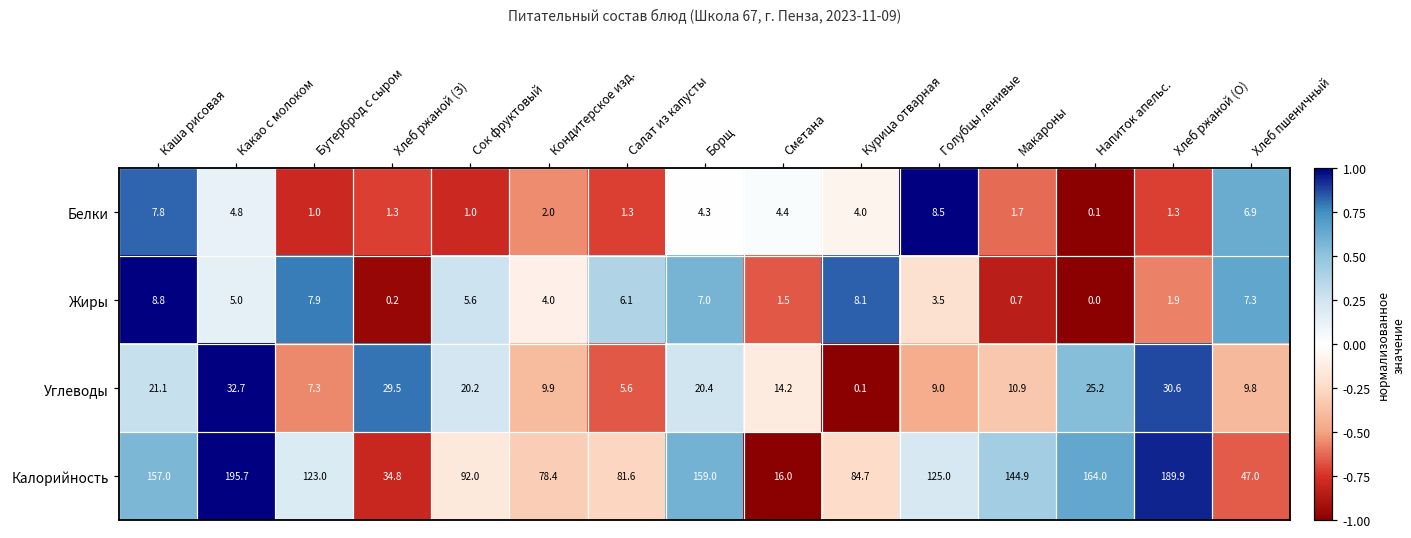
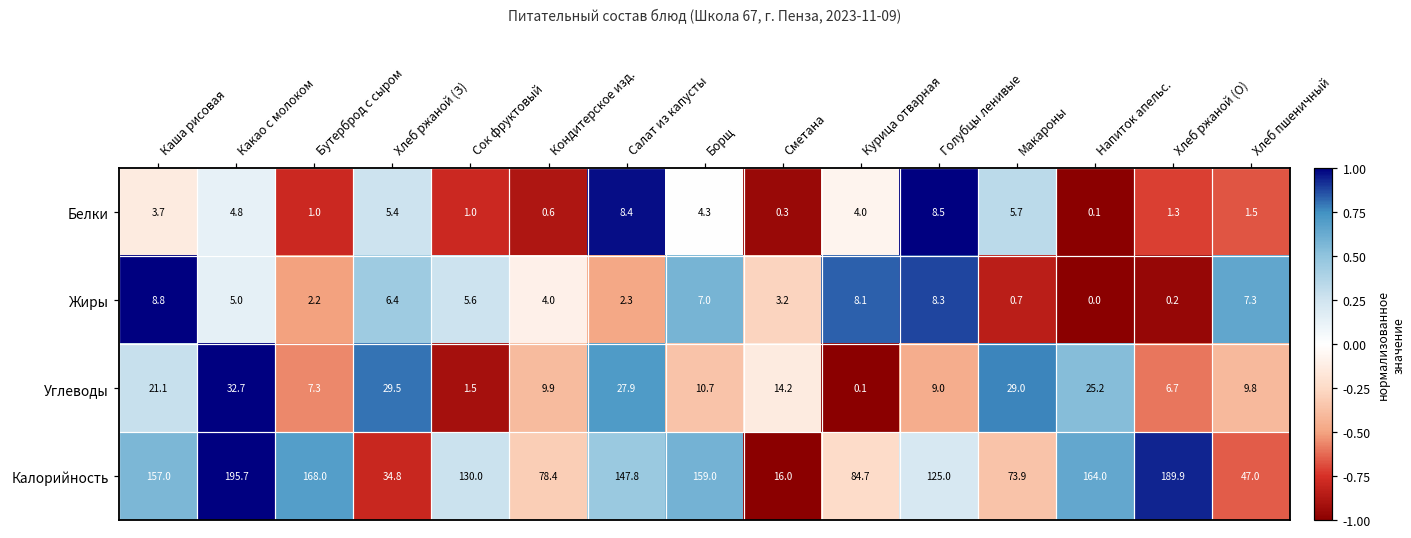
  {
    "Белки": {
-     "Каша рисовая": 7.8,
+     "Каша рисовая": 3.7,
      "Какао с молоком": 4.8,
      "Бутерброд с сыром": 1.0,
-     "Хлеб ржаной (З)": 1.3,
+     "Хлеб ржаной (З)": 5.4,
      "Сок фруктовый": 1.0,
-     "Кондитерское изд.": 2.0,
-     "Салат из капусты": 1.3,
+     "Кондитерское изд.": 0.6,
+     "Салат из капусты": 8.4,
      "Борщ": 4.3,
-     "Сметана": 4.4,
+     "Сметана": 0.3,
      "Курица отварная": 4.0,
      "Голубцы ленивые": 8.5,
-     "Макароны": 1.7,
+     "Макароны": 5.7,
      "Напиток апельс.": 0.1,
      "Хлеб ржаной (О)": 1.3,
-     "Хлеб пшеничный": 6.9
+     "Хлеб пшеничный": 1.5
    },
    "Жиры": {
      "Каша рисовая": 8.8,
      "Какао с молоком": 5.0,
-     "Бутерброд с сыром": 7.9,
-     "Хлеб ржаной (З)": 0.2,
+     "Бутерброд с сыром": 2.2,
+     "Хлеб ржаной (З)": 6.4,
      "Сок фруктовый": 5.6,
      "Кондитерское изд.": 4.0,
-     "Салат из капусты": 6.1,
+     "Салат из капусты": 2.3,
      "Борщ": 7.0,
-     "Сметана": 1.5,
+     "Сметана": 3.2,
      "Курица отварная": 8.1,
-     "Голубцы ленивые": 3.5,
+     "Голубцы ленивые": 8.3,
      "Макароны": 0.7,
      "Напиток апельс.": 0.0,
-     "Хлеб ржаной (О)": 1.9,
+     "Хлеб ржаной (О)": 0.2,
      "Хлеб пшеничный": 7.3
    },
    "Углеводы": {
      "Каша рисовая": 21.1,
      "Какао с молоком": 32.7,
      "Бутерброд с сыром": 7.3,
      "Хлеб ржаной (З)": 29.5,
-     "Сок фруктовый": 20.2,
+     "Сок фруктовый": 1.5,
      "Кондитерское изд.": 9.9,
-     "Салат из капусты": 5.6,
-     "Борщ": 20.4,
+     "Салат из капусты": 27.9,
+     "Борщ": 10.7,
      "Сметана": 14.2,
      "Курица отварная": 0.1,
      "Голубцы ленивые": 9.0,
-     "Макароны": 10.9,
+     "Макароны": 29.0,
      "Напиток апельс.": 25.2,
-     "Хлеб ржаной (О)": 30.6,
+     "Хлеб ржаной (О)": 6.7,
      "Хлеб пшеничный": 9.8
    },
    "Калорийность": {
      "Каша рисовая": 157.0,
      "Какао с молоком": 195.7,
-     "Бутерброд с сыром": 123.0,
+     "Бутерброд с сыром": 168.0,
      "Хлеб ржаной (З)": 34.8,
-     "Сок фруктовый": 92.0,
+     "Сок фруктовый": 130.0,
      "Кондитерское изд.": 78.4,
-     "Салат из капусты": 81.6,
+     "Салат из капусты": 147.8,
      "Борщ": 159.0,
      "Сметана": 16.0,
      "Курица отварная": 84.7,
      "Голубцы ленивые": 125.0,
-     "Макароны": 144.9,
+     "Макароны": 73.9,
      "Напиток апельс.": 164.0,
      "Хлеб ржаной (О)": 189.9,
      "Хлеб пшеничный": 47.0
    }
  }
